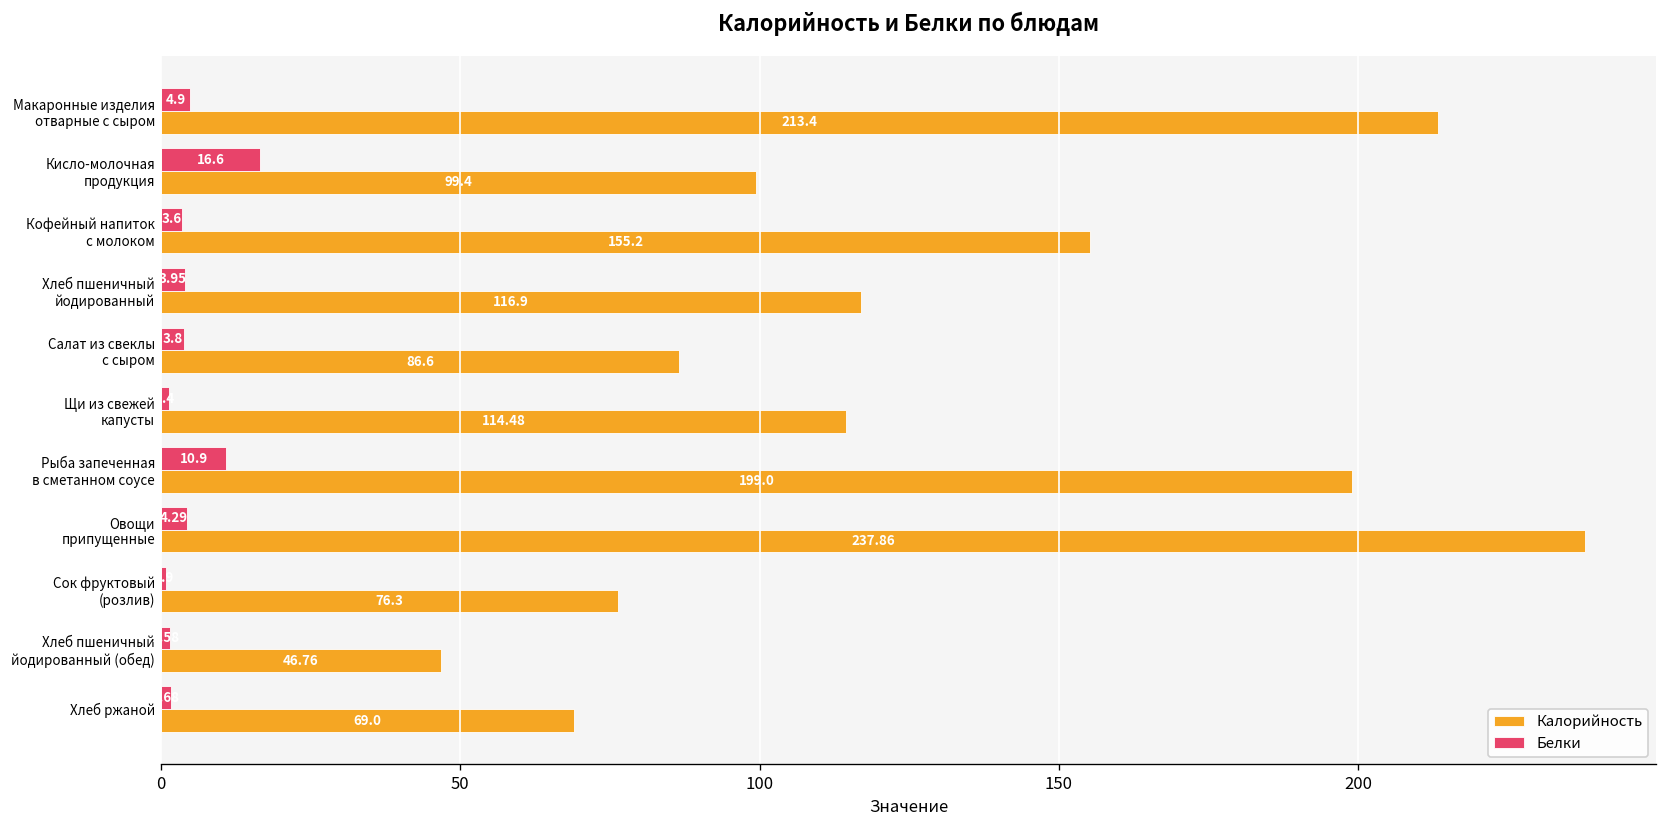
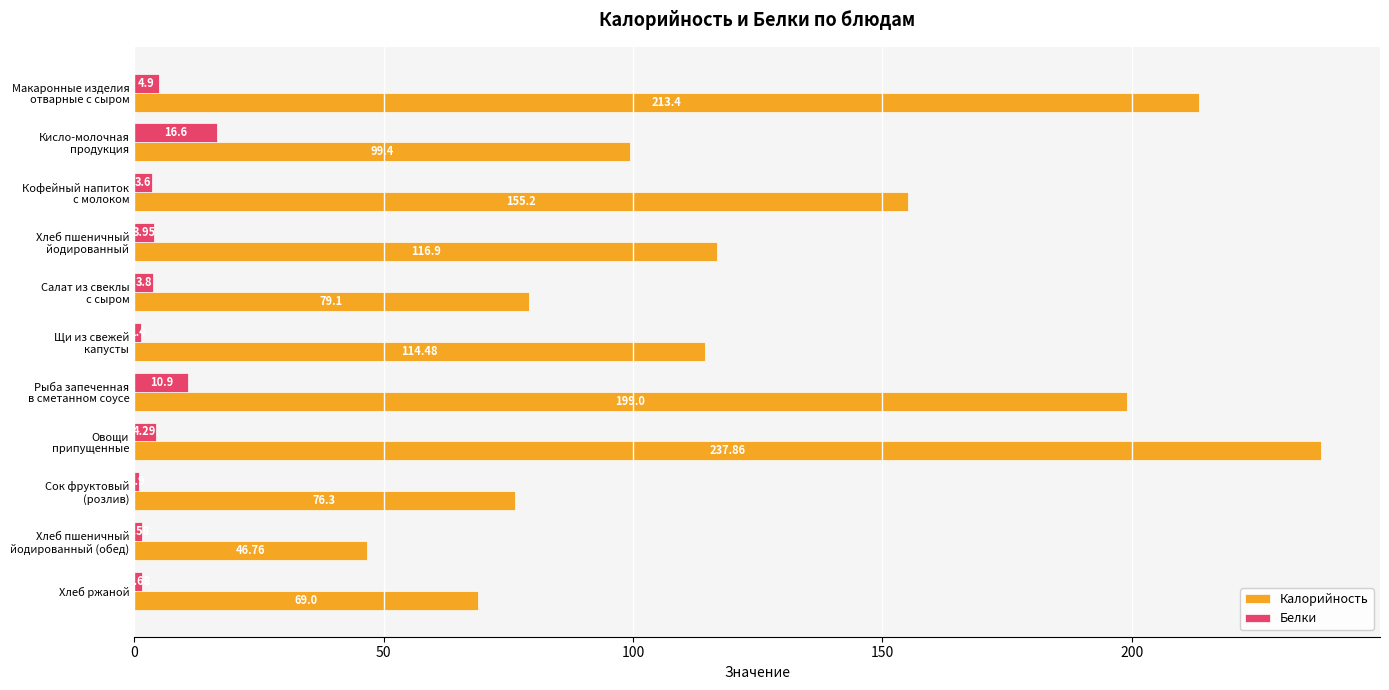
  {
    "Калорийность": {
      "Макаронные изделия отварные с сыром": 213.4,
      "Кисло-молочная продукция": 99.4,
      "Кофейный напиток с молоком": 155.2,
      "Хлеб пшеничный йодированный": 116.9,
-     "Салат из свеклы с сыром": 86.6,
+     "Салат из свеклы с сыром": 79.1,
      "Щи из свежей капусты": 114.48,
      "Рыба запеченная в сметанном соусе": 199.0,
      "Овощи припущенные": 237.86,
      "Сок фруктовый (розлив)": 76.3,
      "Хлеб пшеничный йодированный (обед)": 46.76,
      "Хлеб ржаной": 69.0
    },
    "Белки": {
      "Макаронные изделия отварные с сыром": 4.9,
      "Кисло-молочная продукция": 16.6,
      "Кофейный напиток с молоком": 3.6,
      "Хлеб пшеничный йодированный": 3.95,
      "Салат из свеклы с сыром": 3.8,
      "Рыба запеченная в сметанном соусе": 10.9,
      "Овощи припущенные": 4.29
    }
  }
